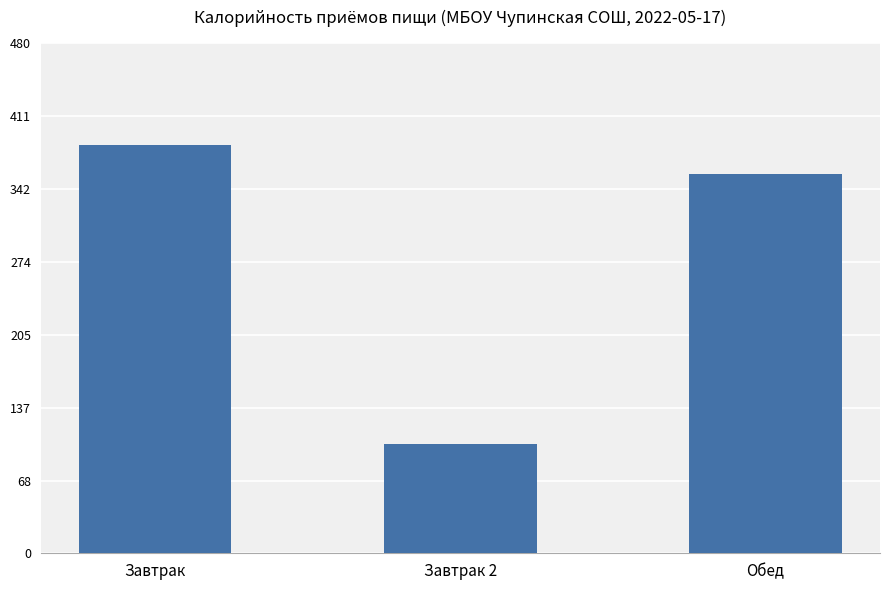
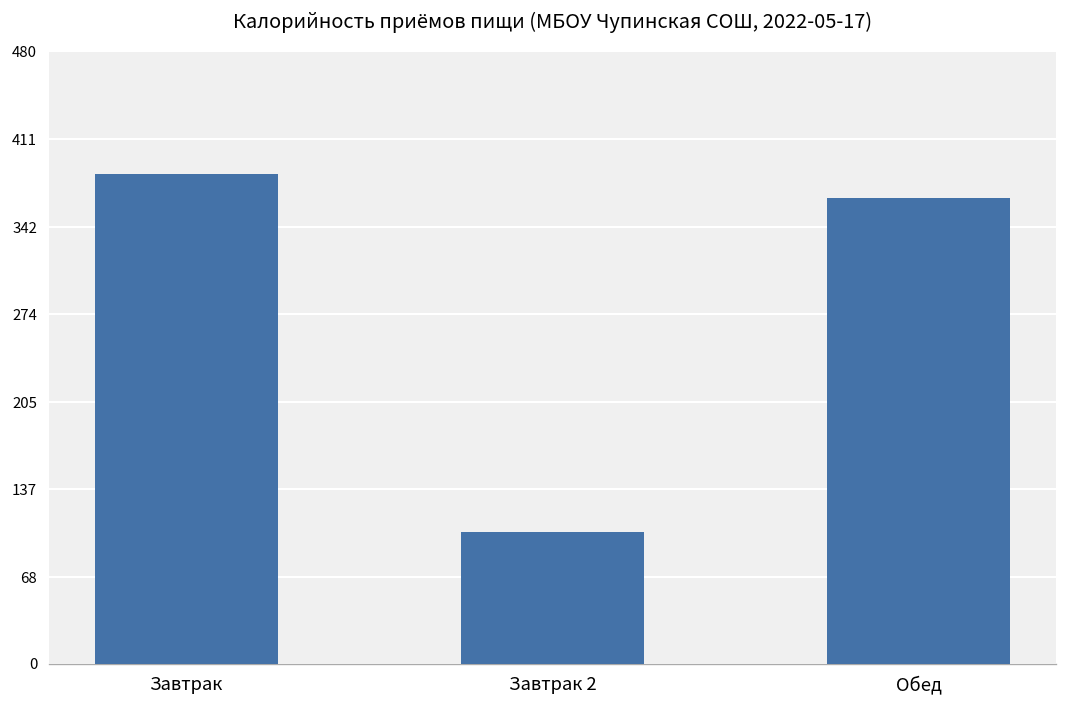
  {
    "Завтрак": 384,
    "Завтрак 2": 103,
-   "Обед": 356
+   "Обед": 365
  }
